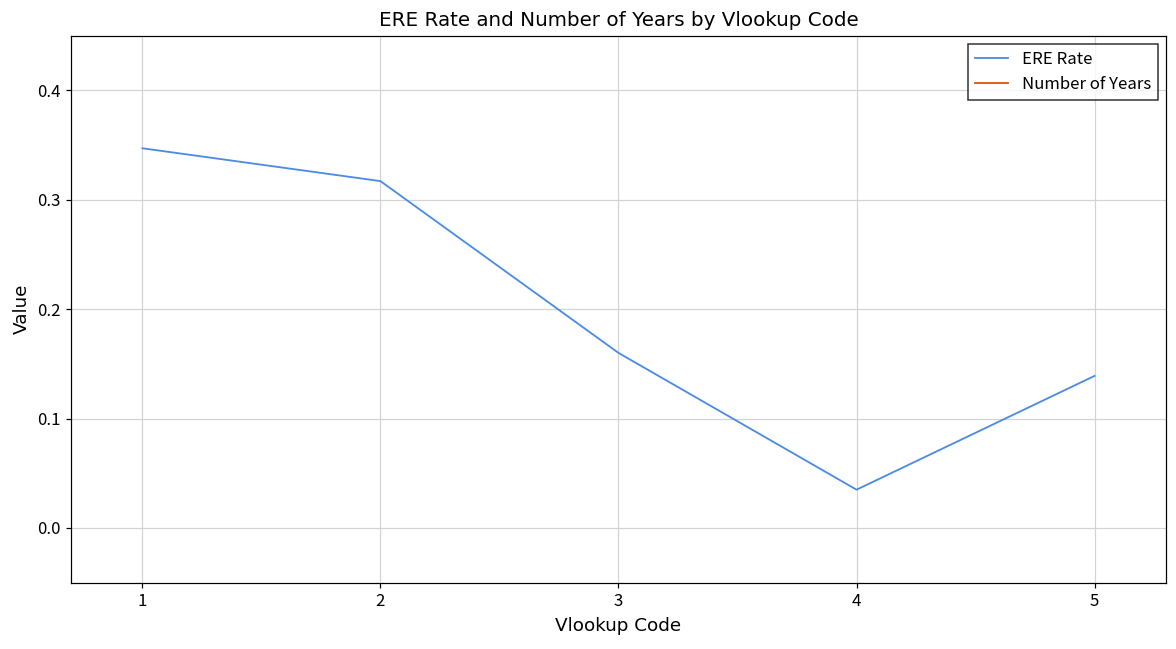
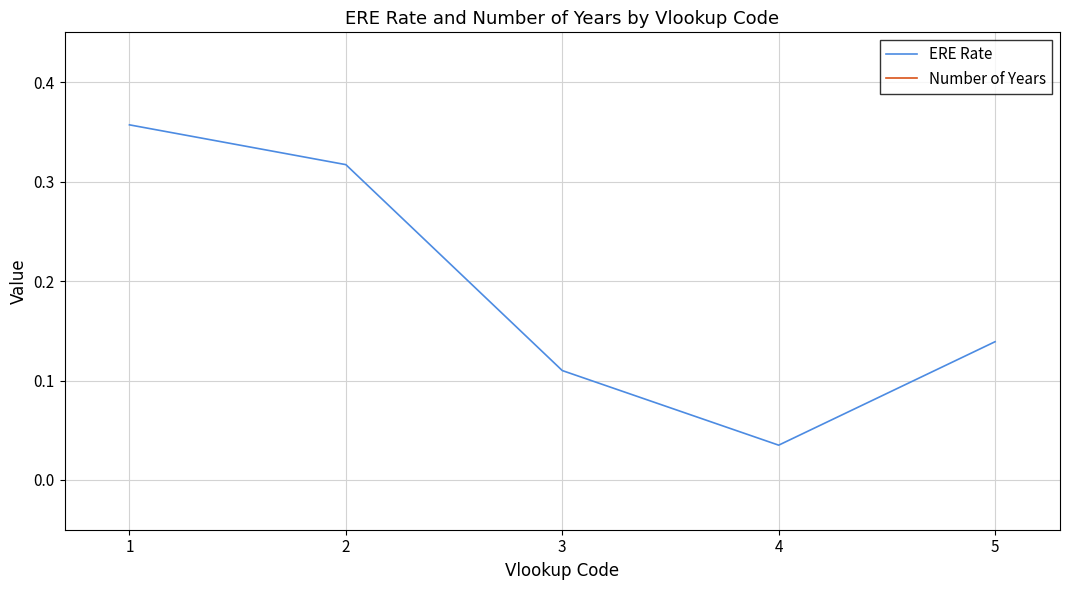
  {
    "ERE Rate": {
-     "1": 0.35,
+     "1": 0.36,
      "2": 0.32,
-     "3": 0.16,
+     "3": 0.11,
      "4": 0.04,
      "5": 0.14
    }
  }
